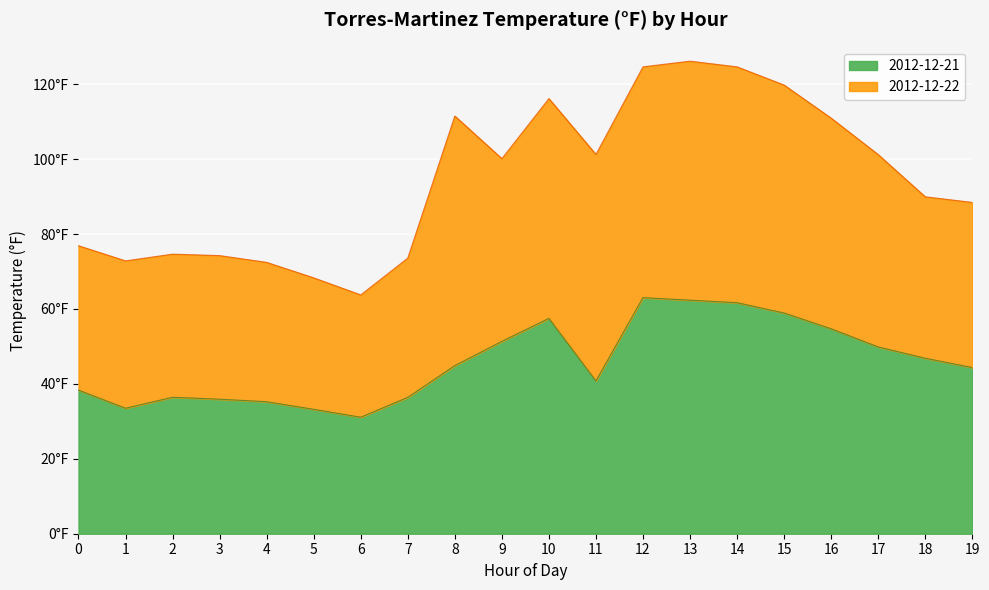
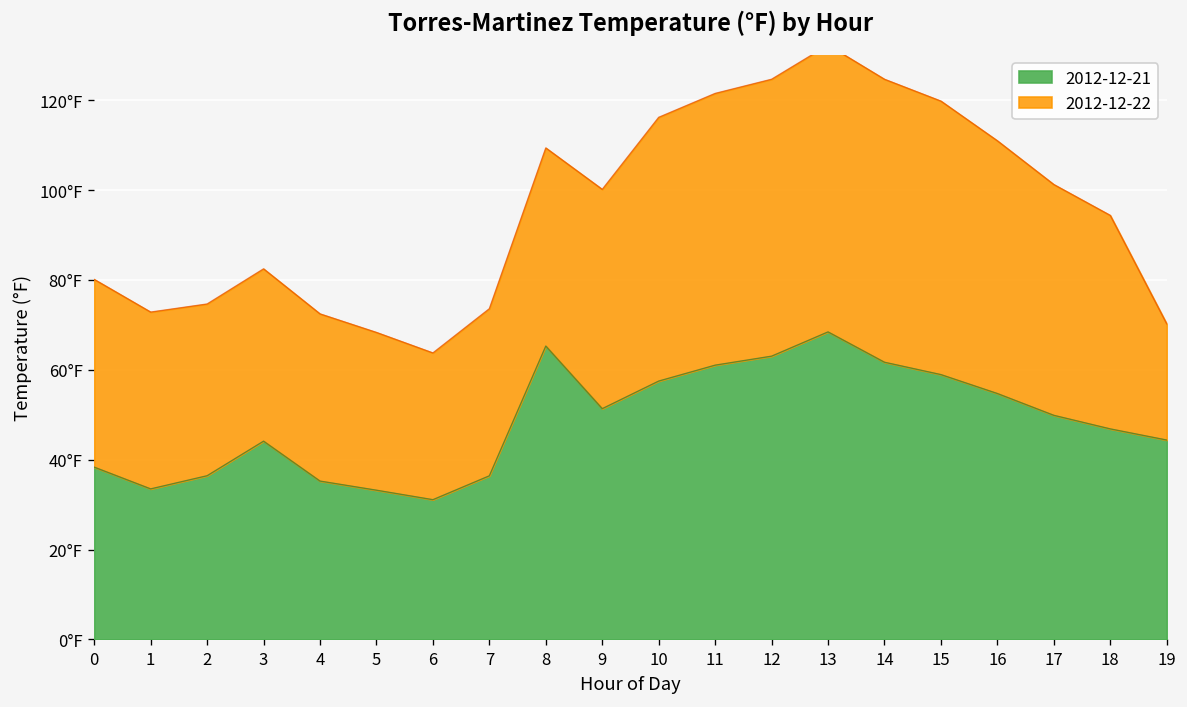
  {
    "2012-12-21": {
      "0": "38°F",
      "1": "34°F",
      "2": "36°F",
-     "3": "36°F",
+     "3": "44°F",
      "4": "35°F",
      "5": "33°F",
      "6": "31°F",
      "7": "36°F",
-     "8": "45°F",
+     "8": "65°F",
      "9": "51°F",
      "10": "57°F",
-     "11": "41°F",
+     "11": "61°F",
      "12": "63°F",
-     "13": "62°F",
+     "13": "68°F",
      "14": "62°F",
      "15": "59°F",
      "16": "55°F",
      "17": "50°F",
      "18": "47°F",
      "19": "44°F"
    },
    "2012-12-22": {
-     "0": "39°F",
+     "0": "42°F",
      "1": "39°F",
      "2": "38°F",
      "3": "38°F",
      "4": "37°F",
      "5": "35°F",
      "6": "33°F",
      "7": "37°F",
-     "8": "67°F",
+     "8": "44°F",
      "9": "49°F",
      "10": "59°F",
      "11": "60°F",
      "12": "62°F",
      "14": "63°F",
      "15": "61°F",
      "16": "56°F",
      "17": "51°F",
-     "18": "43°F",
-     "19": "44°F"
+     "18": "47°F",
+     "19": "26°F"
    }
  }
